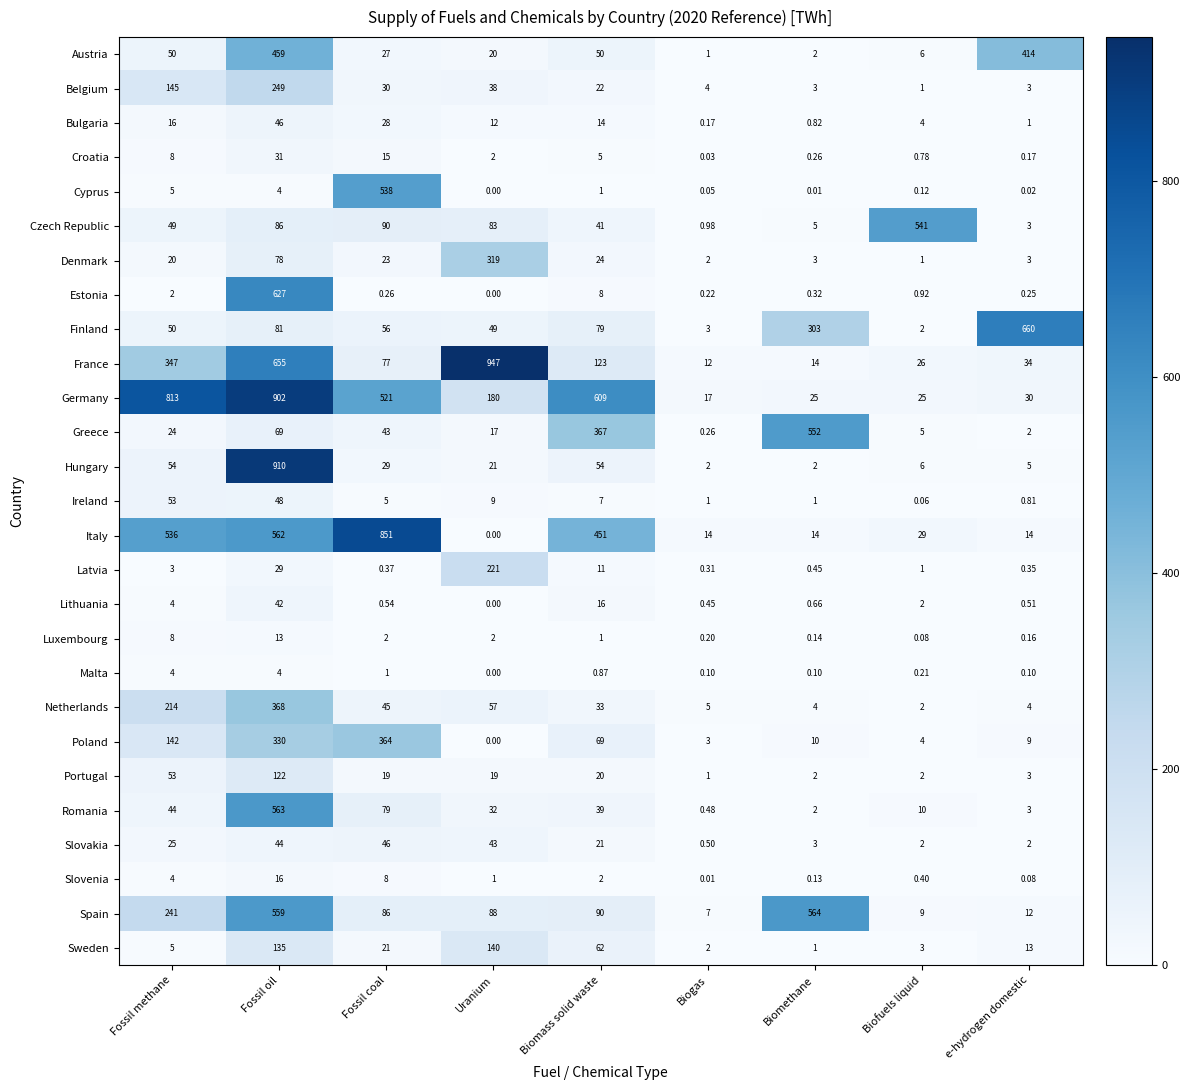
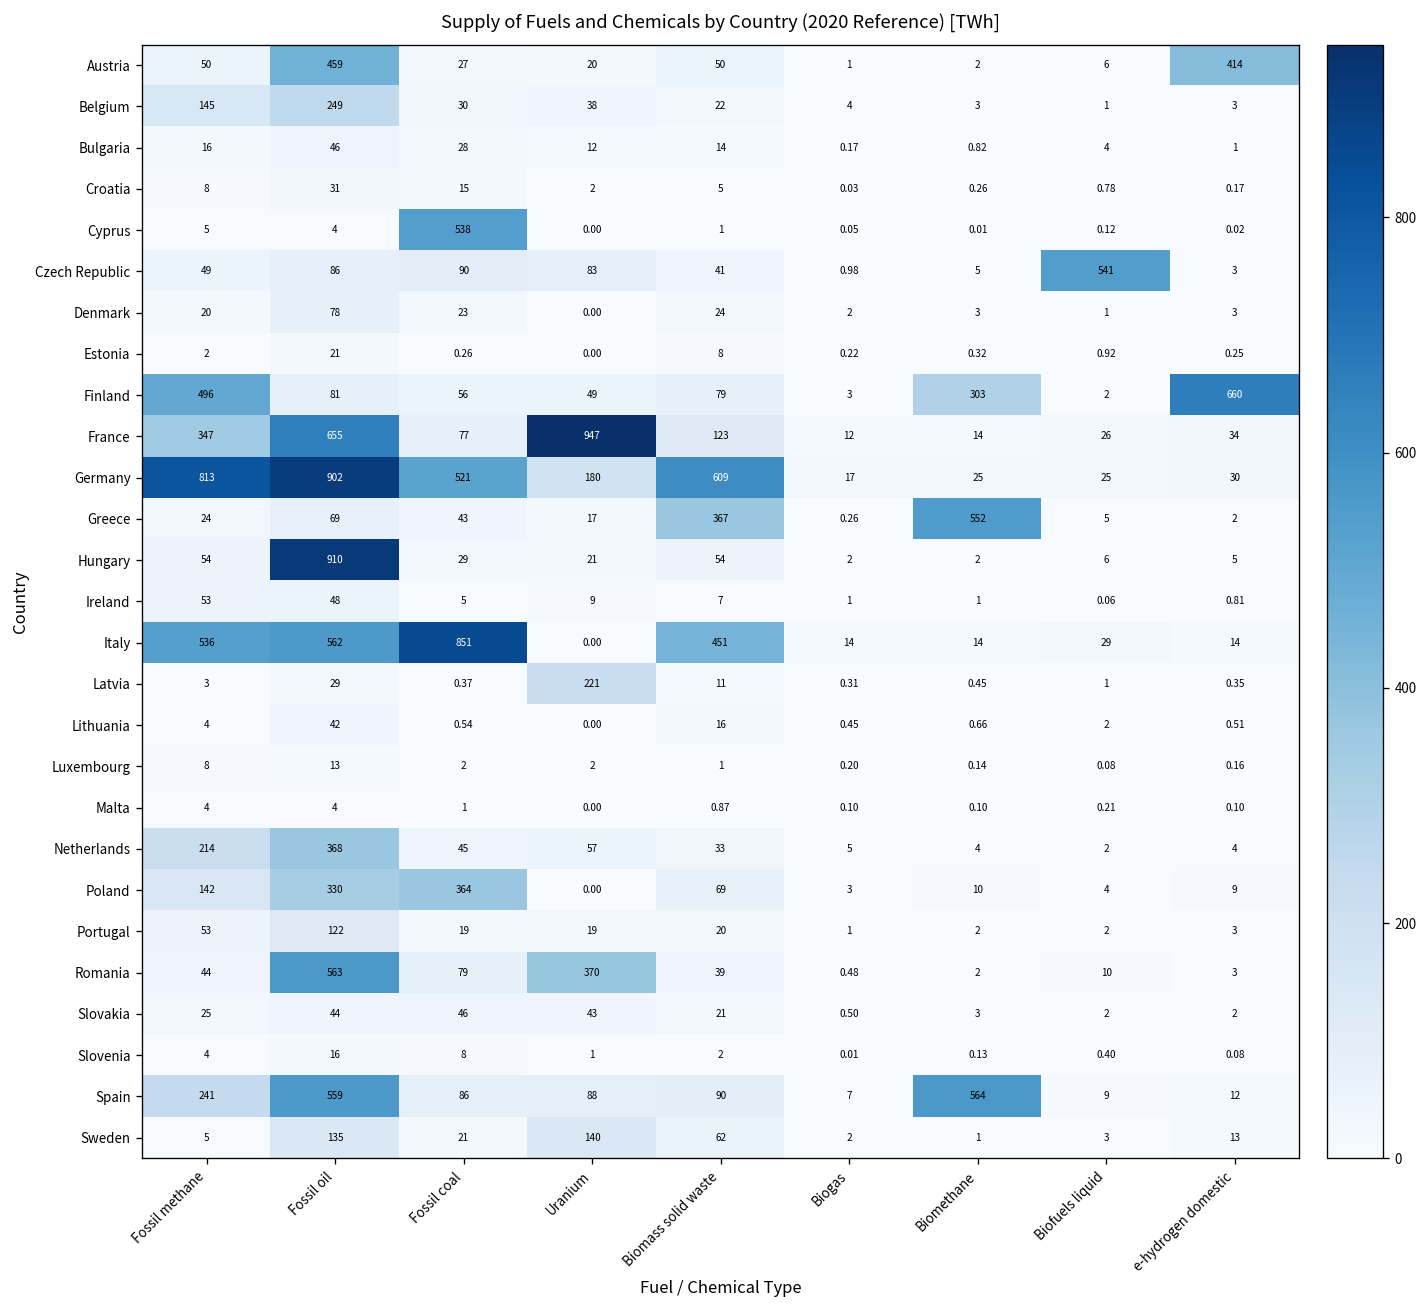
  {
    "Denmark": {
      "Fossil methane": 20,
      "Fossil oil": 78,
      "Fossil coal": 23,
-     "Uranium": 319,
+     "Uranium": 0.00,
      "Biomass solid waste": 24,
      "Biogas": 2,
      "Biomethane": 3,
      "Biofuels liquid": 1,
      "e-hydrogen domestic": 3
    },
    "Estonia": {
      "Fossil methane": 2,
-     "Fossil oil": 627,
+     "Fossil oil": 21,
      "Fossil coal": 0.26,
      "Uranium": 0.00,
      "Biomass solid waste": 8,
      "Biogas": 0.22,
      "Biomethane": 0.32,
      "Biofuels liquid": 0.92,
      "e-hydrogen domestic": 0.25
    },
    "Finland": {
-     "Fossil methane": 50,
+     "Fossil methane": 496,
      "Fossil oil": 81,
      "Fossil coal": 56,
      "Uranium": 49,
      "Biomass solid waste": 79,
      "Biogas": 3,
      "Biomethane": 303,
      "Biofuels liquid": 2,
      "e-hydrogen domestic": 660
    },
    "Romania": {
      "Fossil methane": 44,
      "Fossil oil": 563,
      "Fossil coal": 79,
-     "Uranium": 32,
+     "Uranium": 370,
      "Biomass solid waste": 39,
      "Biogas": 0.48,
      "Biomethane": 2,
      "Biofuels liquid": 10,
      "e-hydrogen domestic": 3
    }
  }
